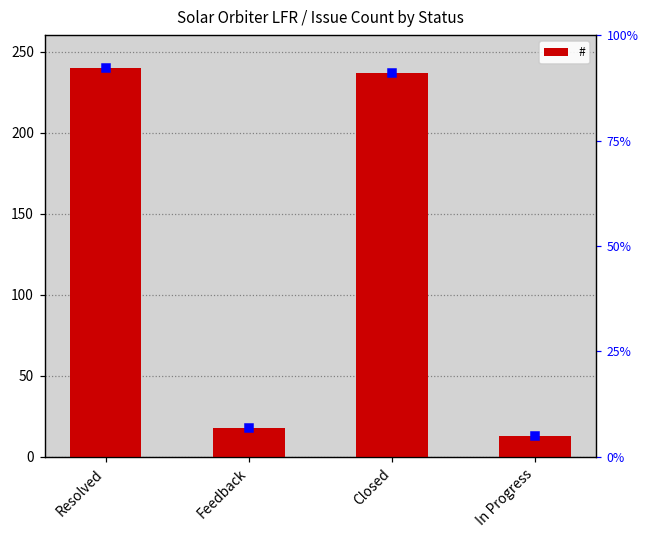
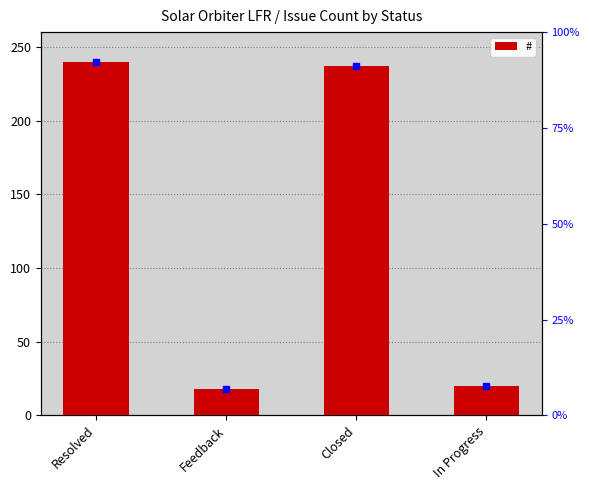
  {
    "#": {
      "Resolved": 240,
      "Feedback": 18,
      "Closed": 237,
-     "In Progress": 13
+     "In Progress": 20
    }
  }
